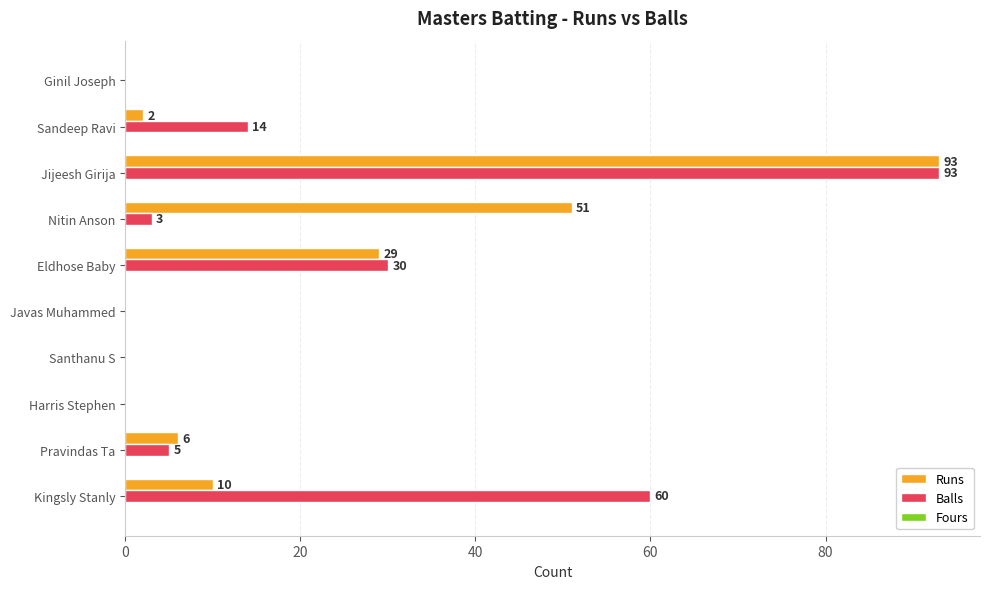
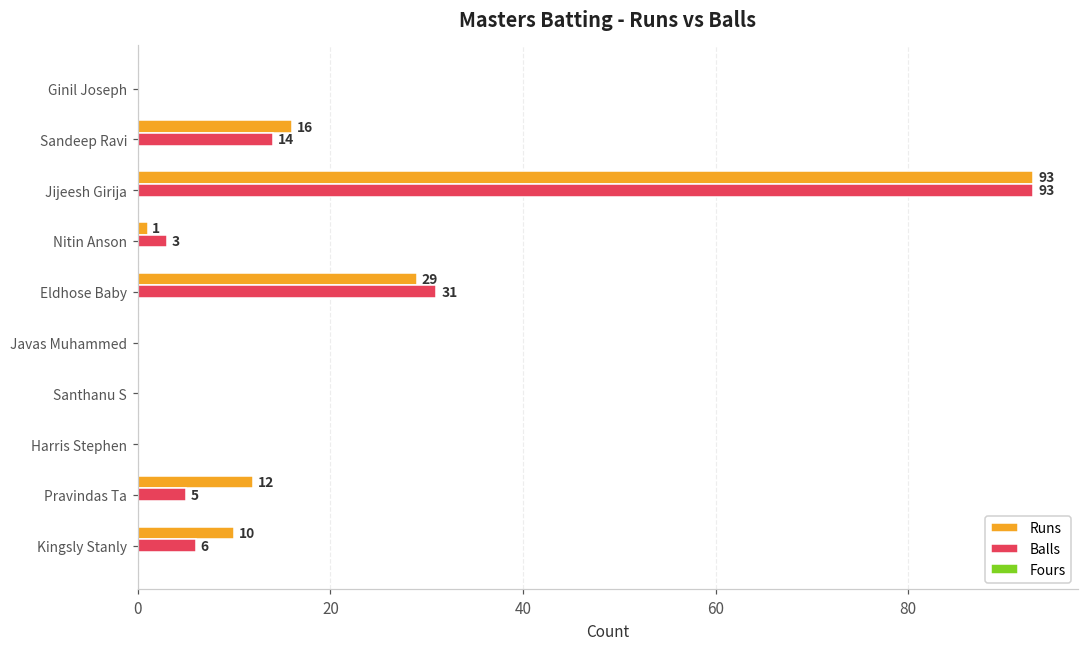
  {
    "Runs": {
-     "Sandeep Ravi": 2,
+     "Sandeep Ravi": 16,
      "Jijeesh Girija": 93,
-     "Nitin Anson": 51,
+     "Nitin Anson": 1,
      "Eldhose Baby": 29,
-     "Pravindas Ta": 6,
+     "Pravindas Ta": 12,
      "Kingsly Stanly": 10
    },
    "Balls": {
      "Sandeep Ravi": 14,
      "Jijeesh Girija": 93,
      "Nitin Anson": 3,
-     "Eldhose Baby": 30,
+     "Eldhose Baby": 31,
      "Pravindas Ta": 5,
-     "Kingsly Stanly": 60
+     "Kingsly Stanly": 6
    },
    "Fours": {
      "Ginil Joseph": 0,
      "Sandeep Ravi": 0,
      "Jijeesh Girija": 0,
      "Nitin Anson": 0,
      "Eldhose Baby": 0,
      "Javas Muhammed": 0,
      "Santhanu S": 0,
      "Harris Stephen": 0,
      "Pravindas Ta": 0,
      "Kingsly Stanly": 0
    }
  }
